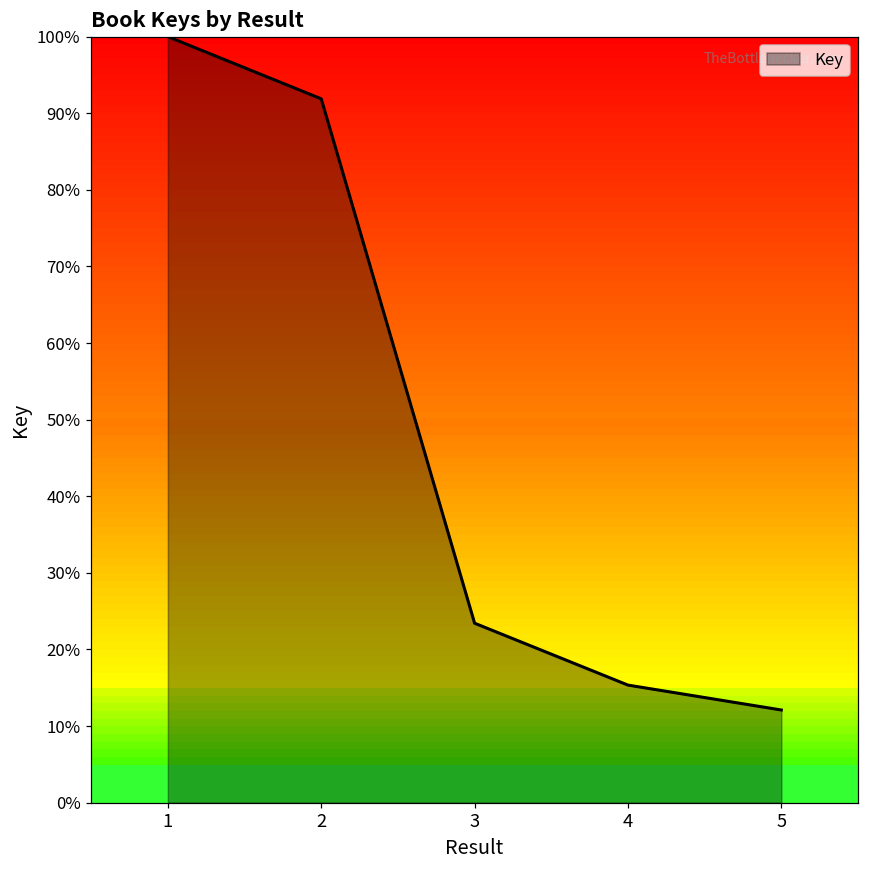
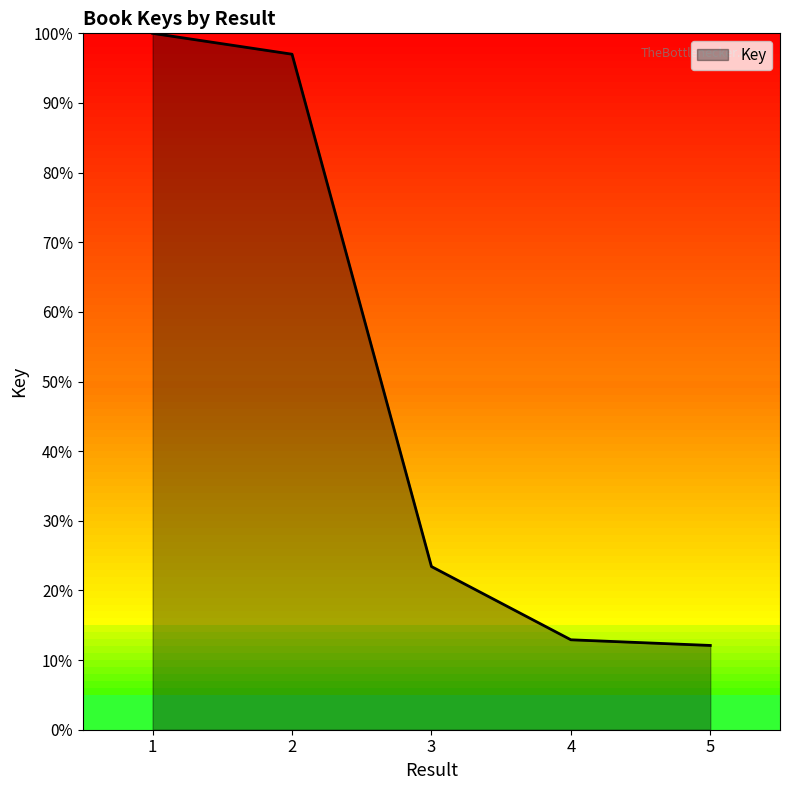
  {
    "1": "100%",
-   "2": "92%",
+   "2": "97%",
    "3": "23%",
-   "4": "15%",
+   "4": "13%",
    "5": "12%"
  }
